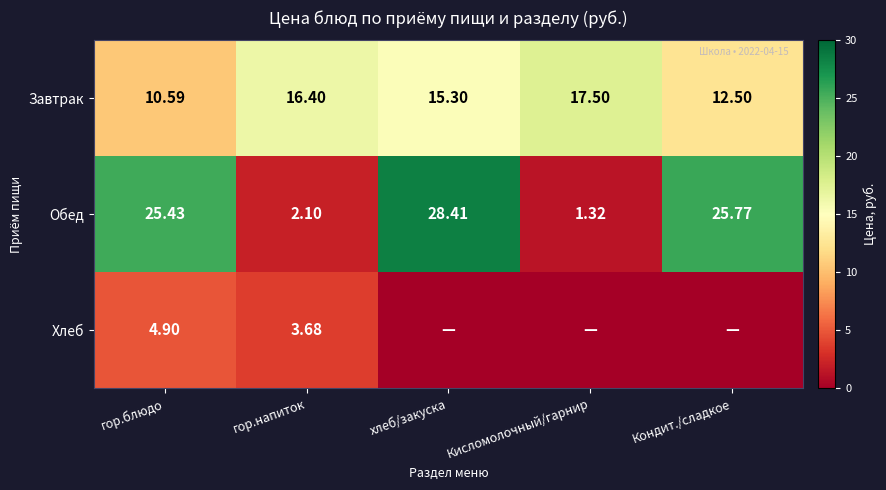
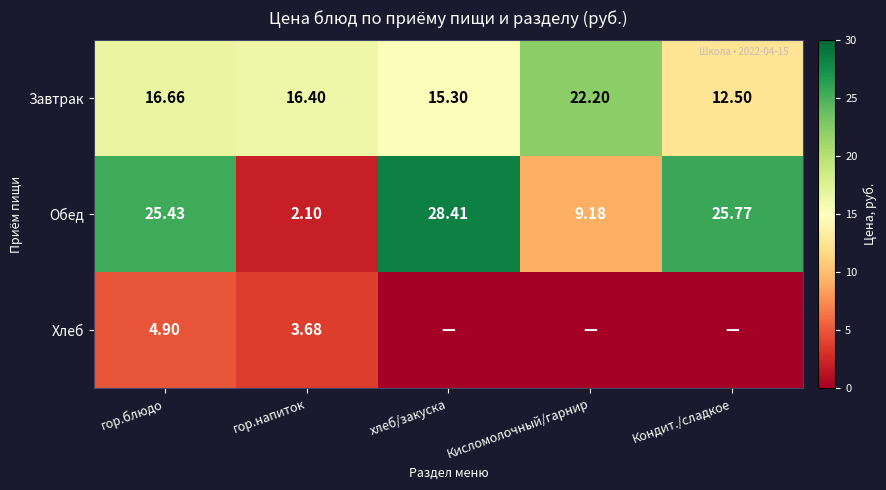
  {
    "Завтрак": {
-     "гор.блюдо": 10.59,
+     "гор.блюдо": 16.66,
      "гор.напиток": 16.40,
      "хлеб/закуска": 15.30,
-     "Кисломолочный/гарнир": 17.50
+     "Кисломолочный/гарнир": 22.20
    },
    "Обед": {
      "гор.блюдо": 25.43,
      "гор.напиток": 2.10,
      "хлеб/закуска": 28.41,
-     "Кисломолочный/гарнир": 1.32,
+     "Кисломолочный/гарнир": 9.18,
      "Кондит./сладкое": 25.77
    },
    "Хлеб": {
      "гор.блюдо": 4.90,
      "гор.напиток": 3.68
    }
  }
